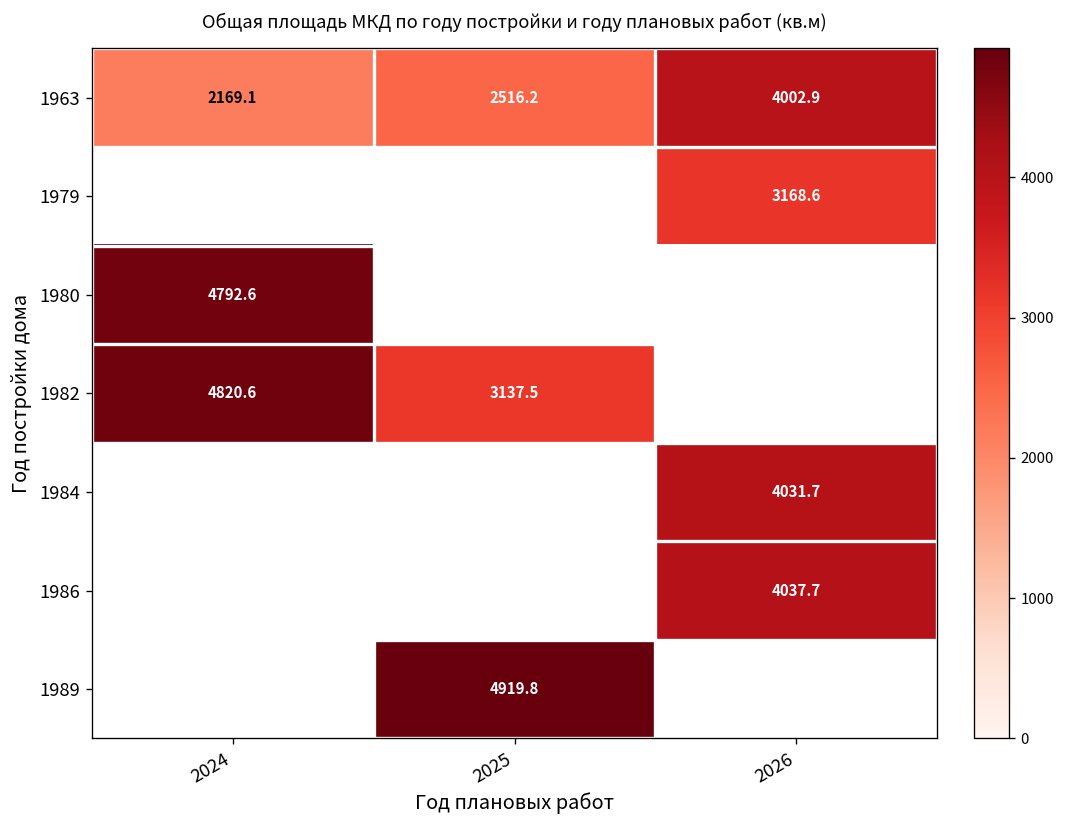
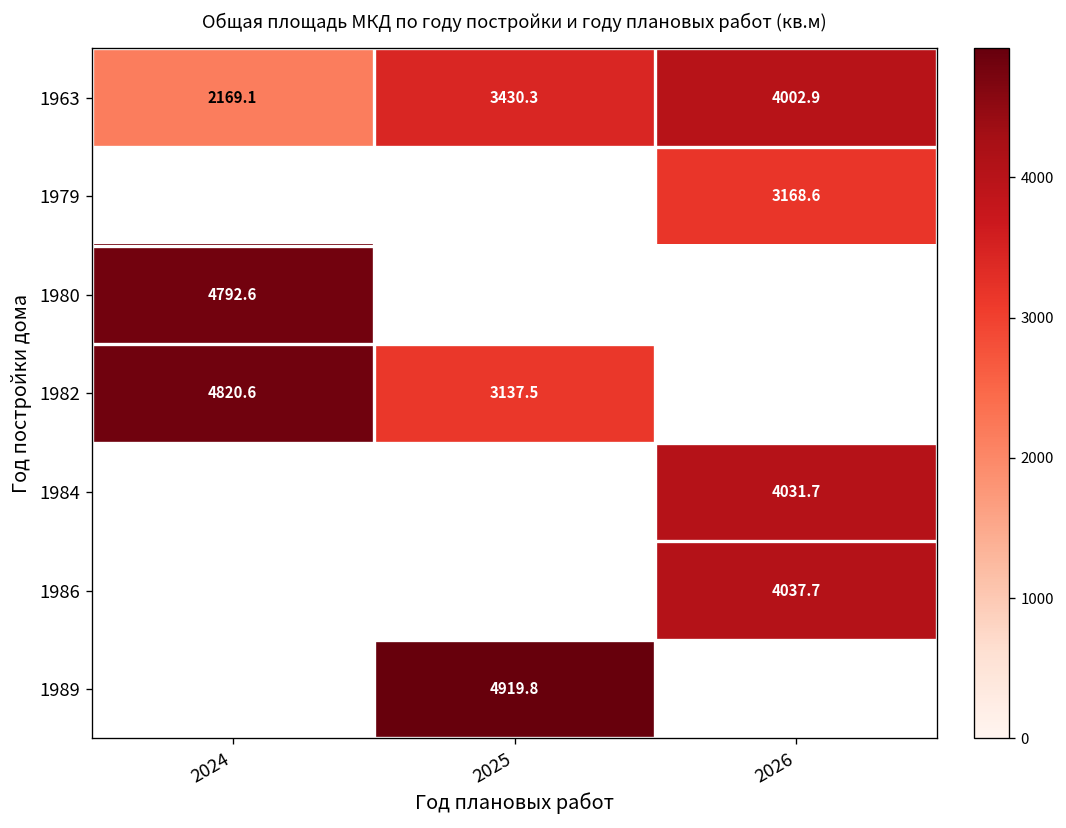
  {
    "1963": {
      "2024": 2169.1,
-     "2025": 2516.2,
+     "2025": 3430.3,
      "2026": 4002.9
    },
    "1979": {
      "2026": 3168.6
    },
    "1980": {
      "2024": 4792.6
    },
    "1982": {
      "2024": 4820.6,
      "2025": 3137.5
    },
    "1984": {
      "2026": 4031.7
    },
    "1986": {
      "2026": 4037.7
    },
    "1989": {
      "2025": 4919.8
    }
  }
